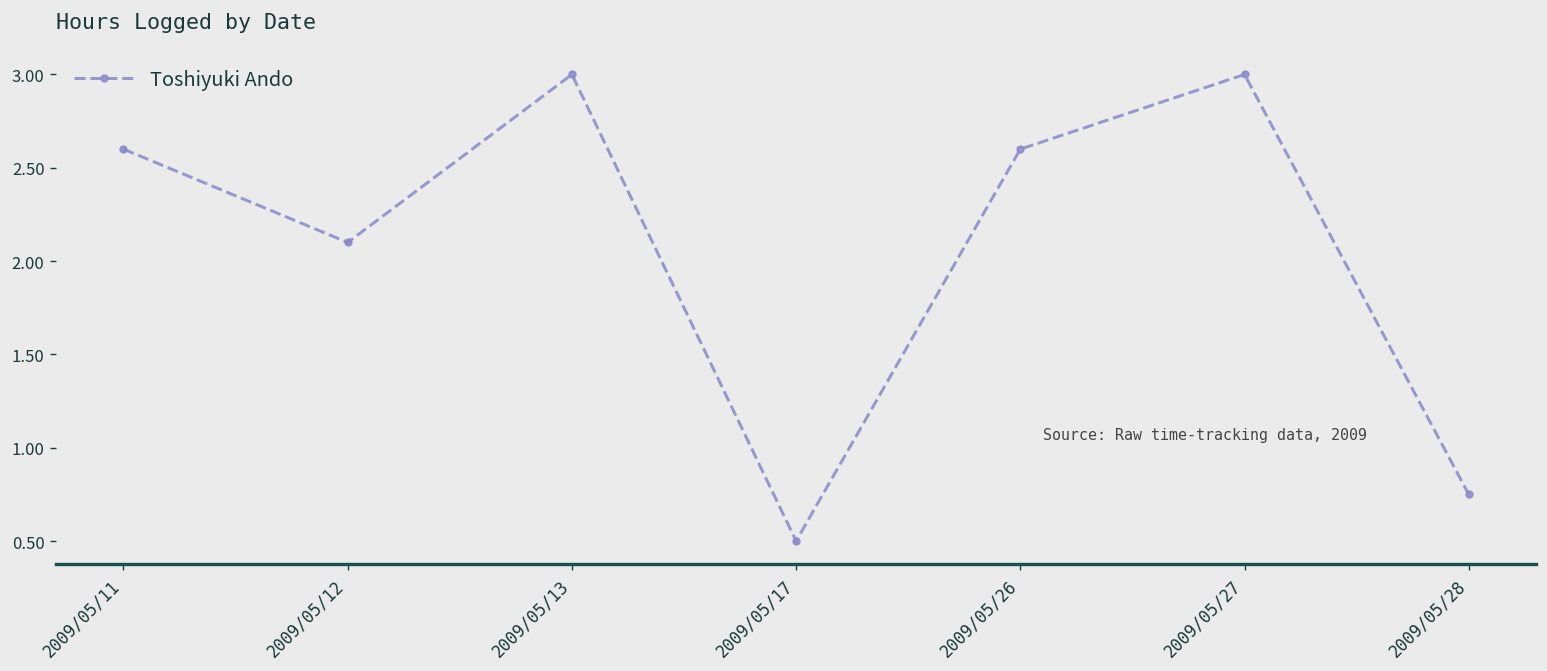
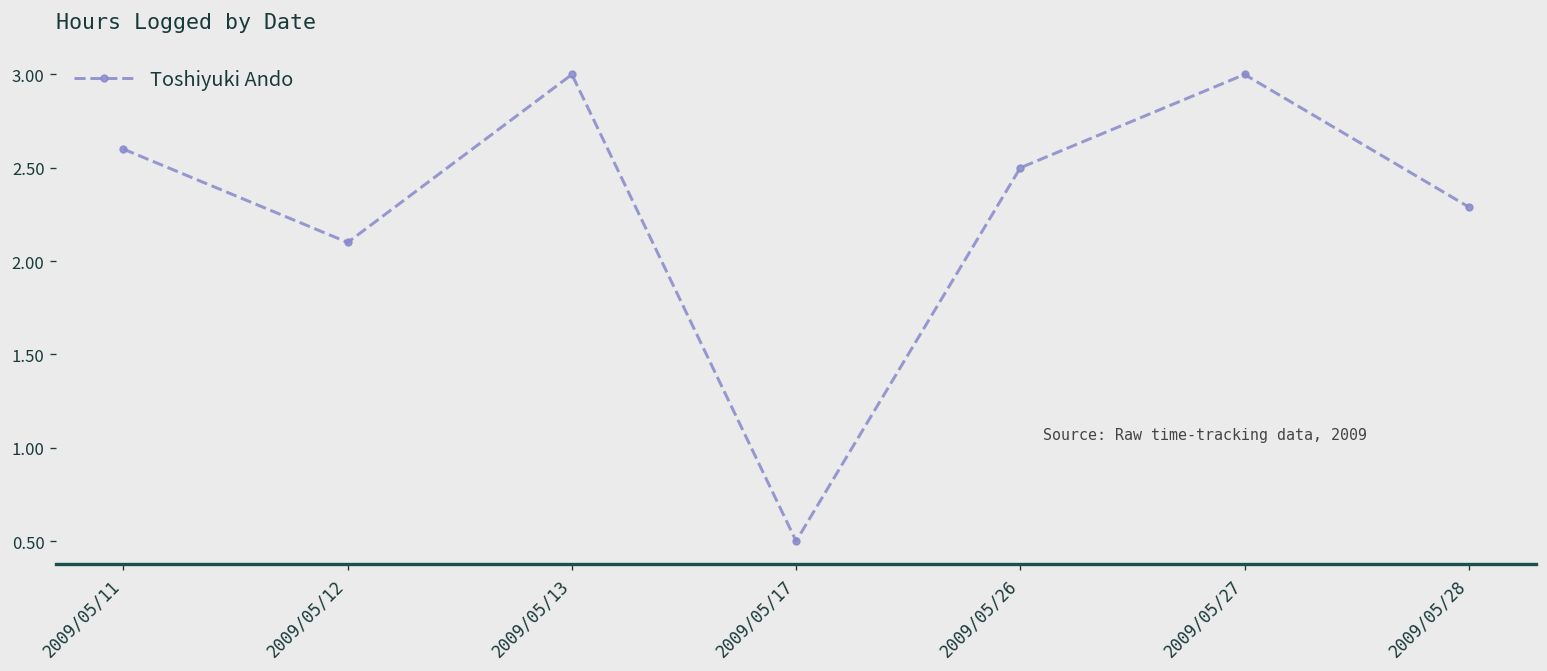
  {
    "2009/05/11": 2.60,
    "2009/05/12": 2.10,
    "2009/05/13": 3.00,
    "2009/05/17": 0.50,
-   "2009/05/26": 2.6,
+   "2009/05/26": 2.5,
    "2009/05/27": 3.00,
-   "2009/05/28": 0.75
+   "2009/05/28": 2.29
  }
